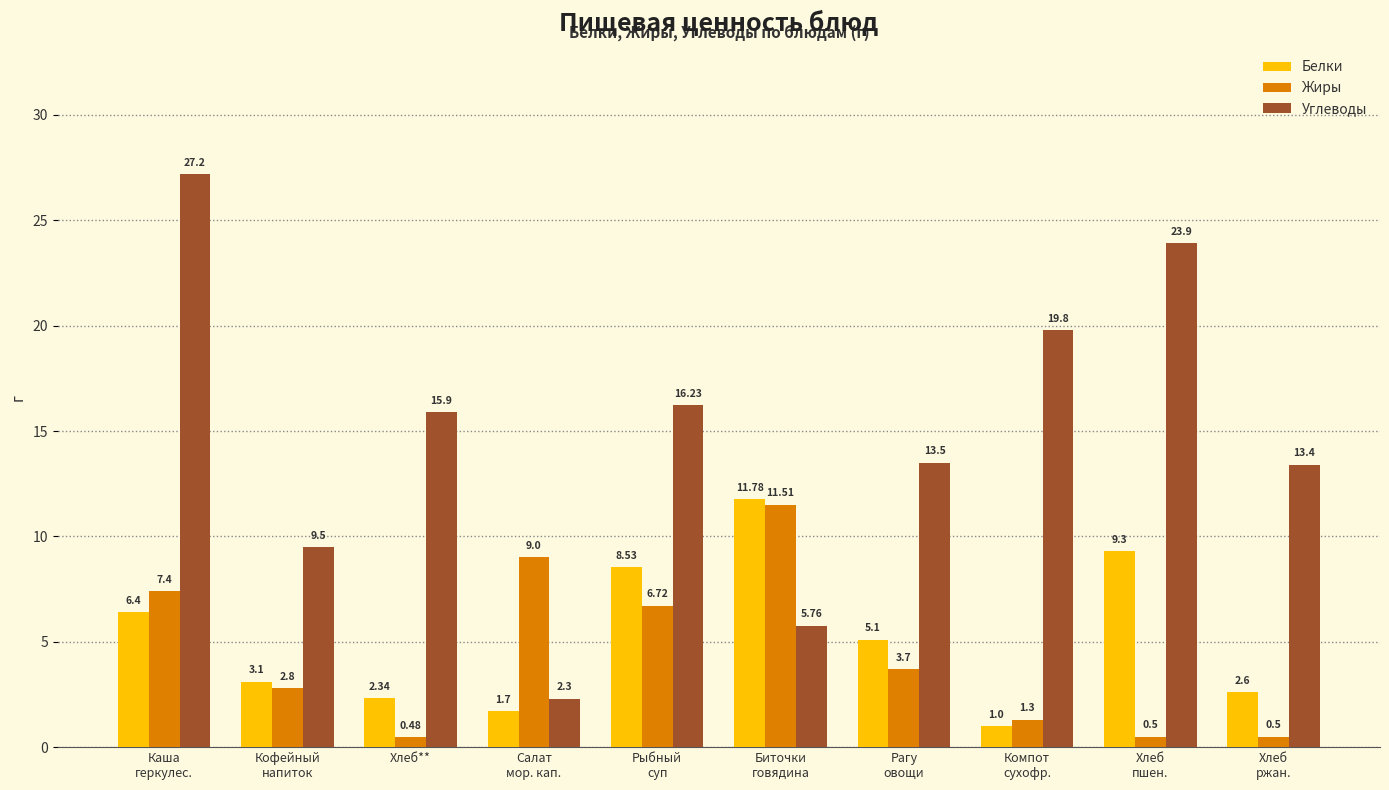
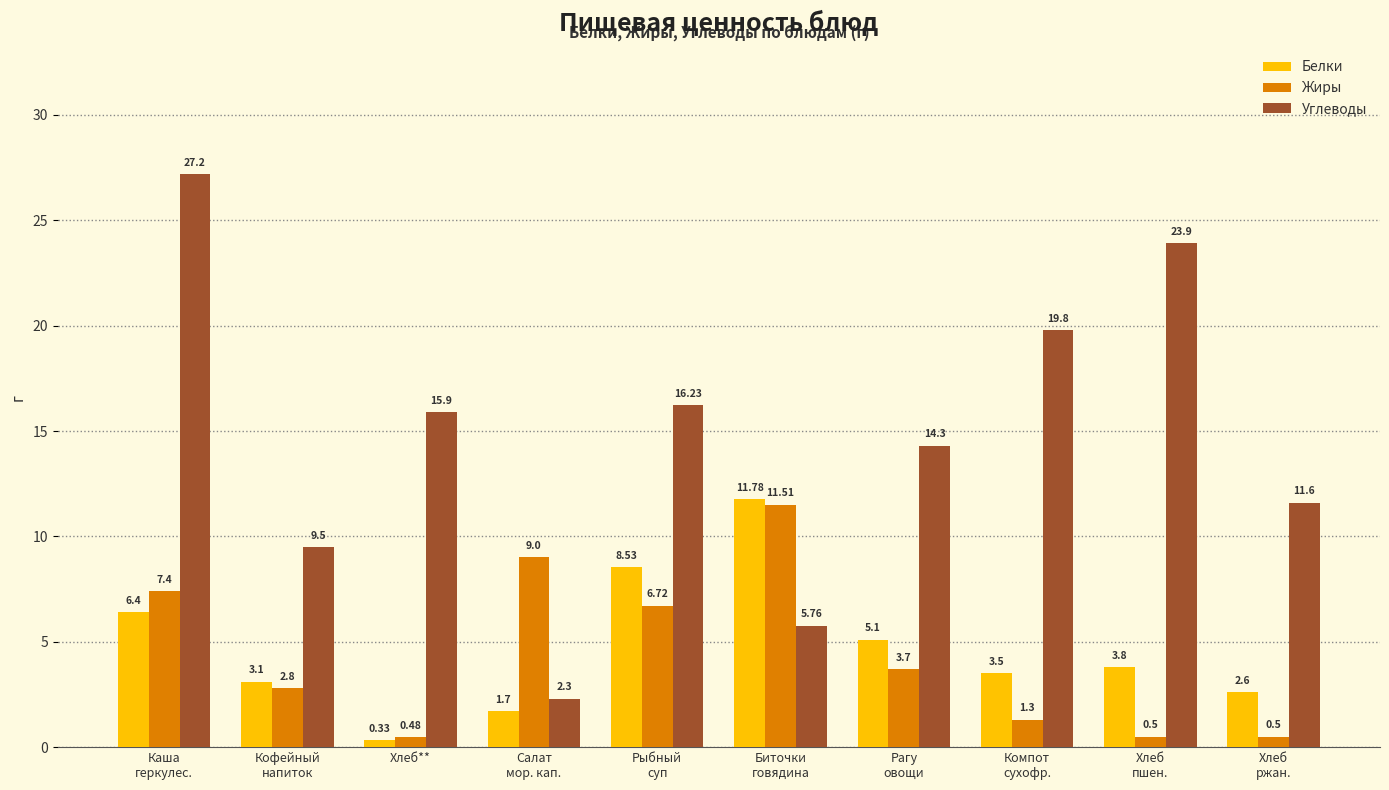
  {
    "Белки": {
      "Каша геркулес.": 6.4,
      "Кофейный напиток": 3.1,
-     "Хлеб**": 2.34,
+     "Хлеб**": 0.33,
      "Салат мор. кап.": 1.7,
      "Рыбный суп": 8.53,
      "Биточки говядина": 11.78,
      "Рагу овощи": 5.1,
-     "Компот сухофр.": 1.0,
-     "Хлеб пшен.": 9.3,
+     "Компот сухофр.": 3.5,
+     "Хлеб пшен.": 3.8,
      "Хлеб ржан.": 2.6
    },
    "Жиры": {
      "Каша геркулес.": 7.4,
      "Кофейный напиток": 2.8,
      "Хлеб**": 0.48,
      "Салат мор. кап.": 9.0,
      "Рыбный суп": 6.72,
      "Биточки говядина": 11.51,
      "Рагу овощи": 3.7,
      "Компот сухофр.": 1.3,
      "Хлеб пшен.": 0.5,
      "Хлеб ржан.": 0.5
    },
    "Углеводы": {
      "Каша геркулес.": 27.2,
      "Кофейный напиток": 9.5,
      "Хлеб**": 15.9,
      "Салат мор. кап.": 2.3,
      "Рыбный суп": 16.23,
      "Биточки говядина": 5.76,
-     "Рагу овощи": 13.5,
+     "Рагу овощи": 14.3,
      "Компот сухофр.": 19.8,
      "Хлеб пшен.": 23.9,
-     "Хлеб ржан.": 13.4
+     "Хлеб ржан.": 11.6
    }
  }
